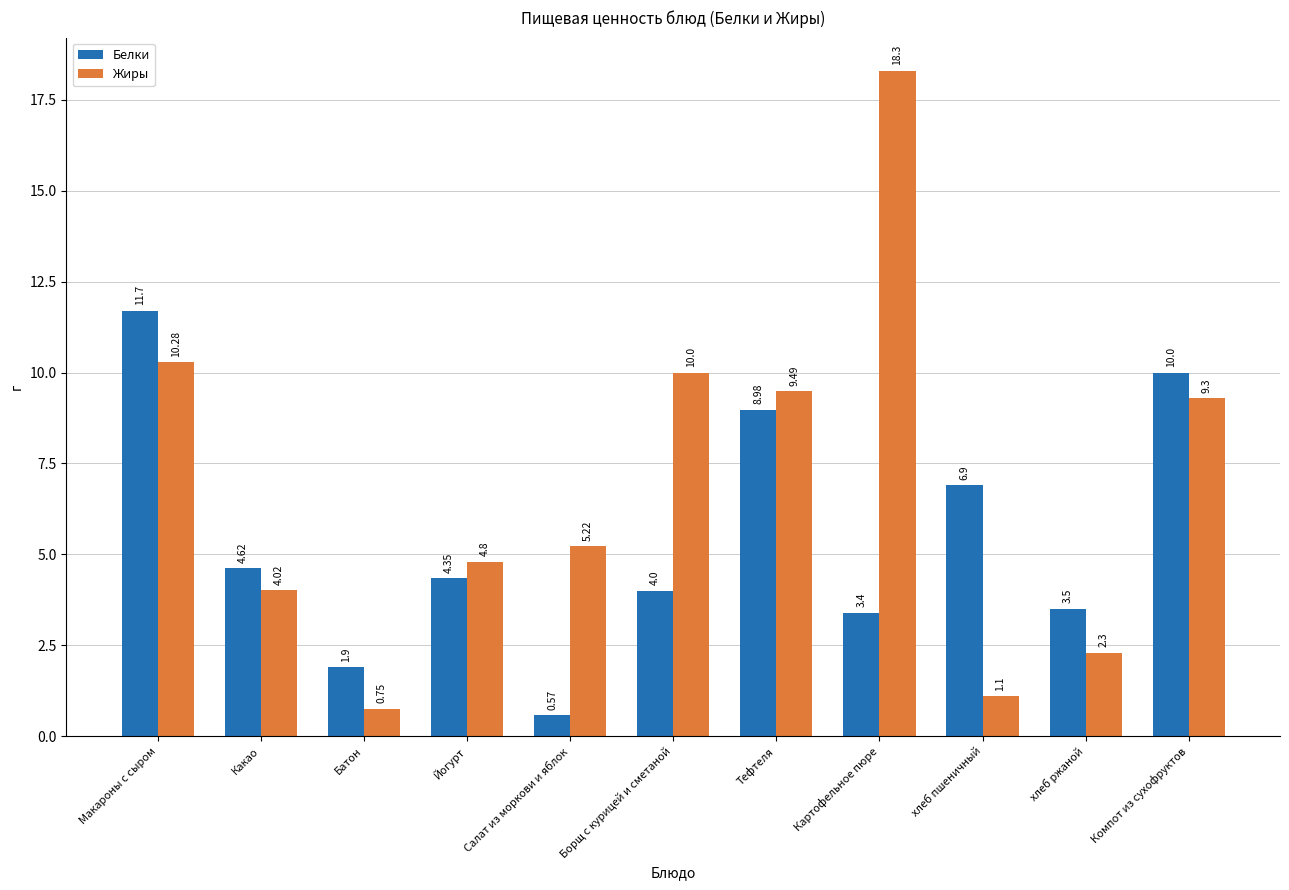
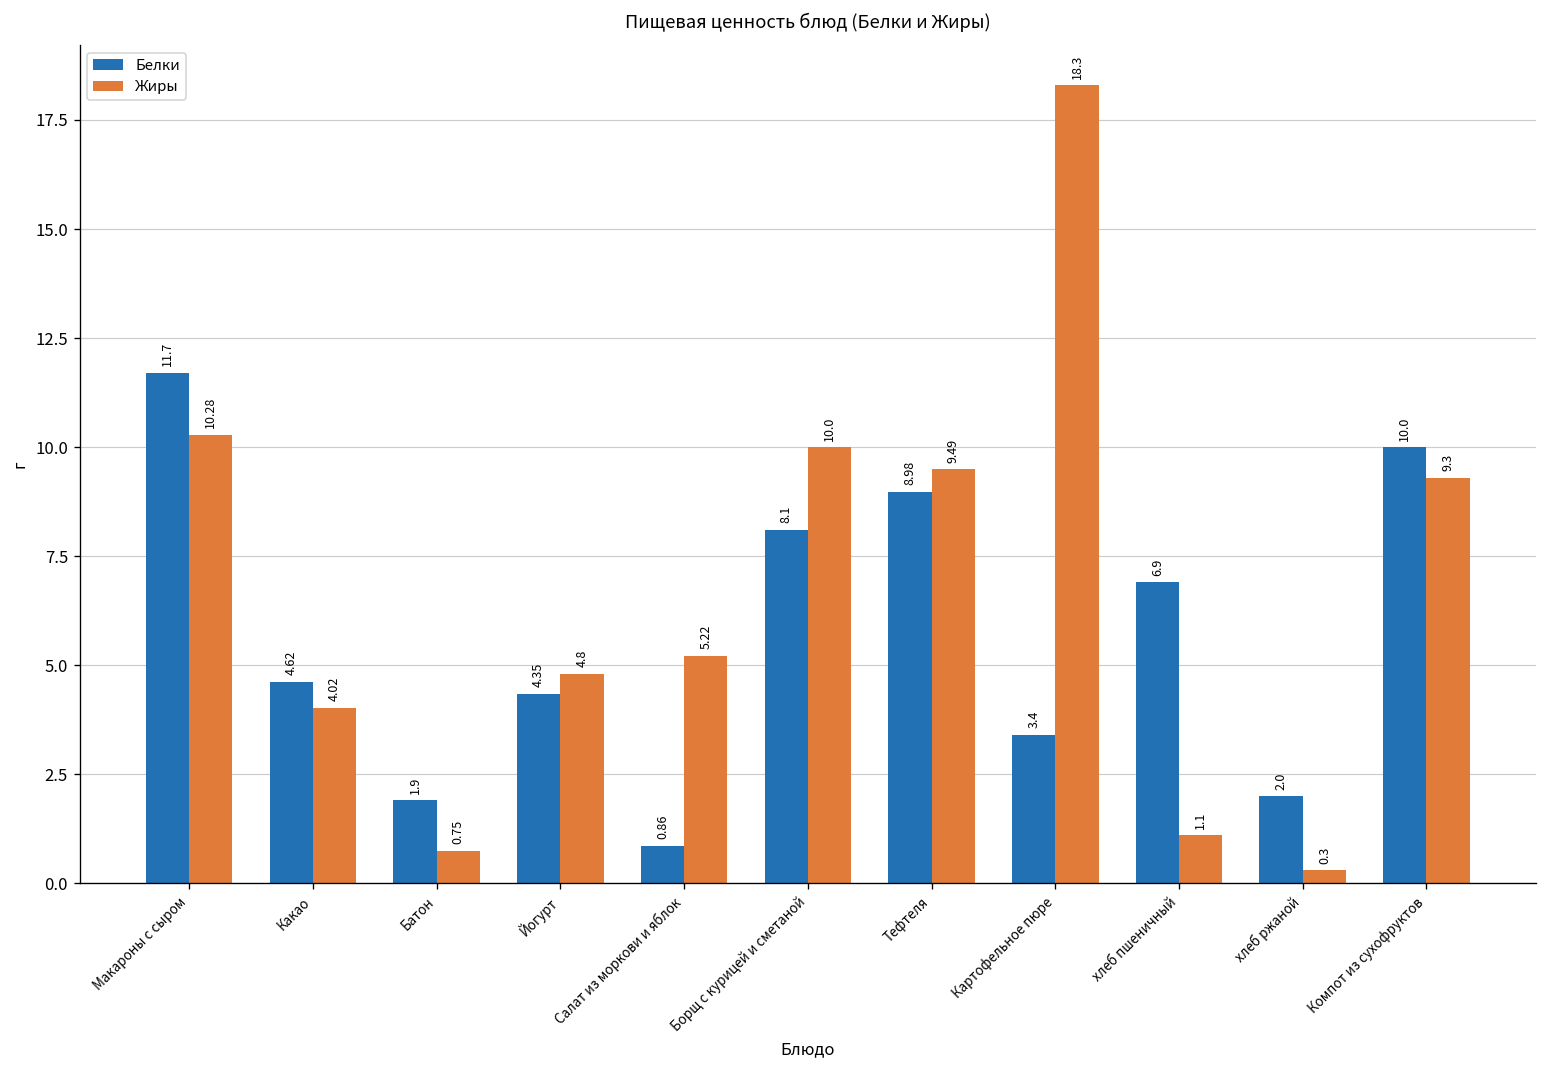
  {
    "Белки": {
      "Макароны с сыром": 11.7,
      "Какао": 4.62,
      "Батон": 1.9,
      "Йогурт": 4.35,
-     "Салат из моркови и яблок": 0.57,
-     "Борщ с курицей и сметаной": 4.0,
+     "Салат из моркови и яблок": 0.86,
+     "Борщ с курицей и сметаной": 8.1,
      "Тефтеля": 8.98,
      "Картофельное пюре": 3.4,
      "хлеб пшеничный": 6.9,
-     "хлеб ржаной": 3.5,
+     "хлеб ржаной": 2.0,
      "Компот из сухофруктов": 10.0
    },
    "Жиры": {
      "Макароны с сыром": 10.28,
      "Какао": 4.02,
      "Батон": 0.75,
      "Йогурт": 4.8,
      "Салат из моркови и яблок": 5.22,
      "Борщ с курицей и сметаной": 10.0,
      "Тефтеля": 9.49,
      "Картофельное пюре": 18.3,
      "хлеб пшеничный": 1.1,
-     "хлеб ржаной": 2.3,
+     "хлеб ржаной": 0.3,
      "Компот из сухофруктов": 9.3
    }
  }
